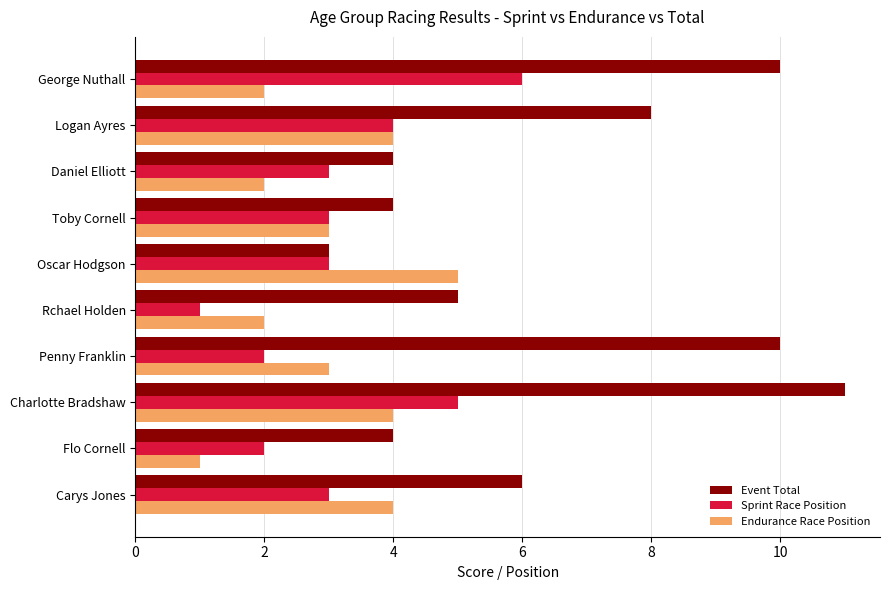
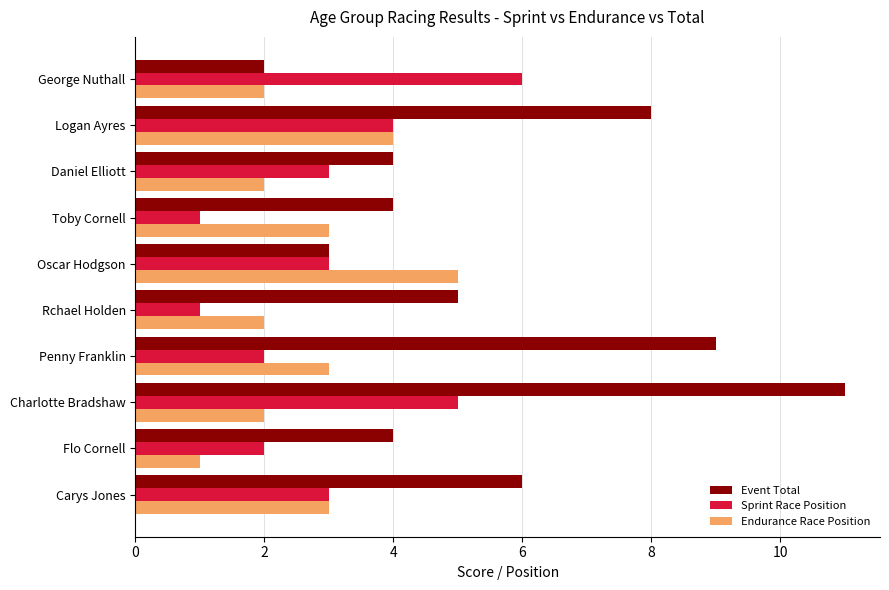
  {
    "Event Total": {
-     "George Nuthall": 10,
+     "George Nuthall": 2,
      "Logan Ayres": 8,
      "Daniel Elliott": 4,
      "Toby Cornell": 4,
      "Oscar Hodgson": 3,
      "Rchael Holden": 5,
-     "Penny Franklin": 10,
+     "Penny Franklin": 9,
      "Charlotte Bradshaw": 11,
      "Flo Cornell": 4,
      "Carys Jones": 6
    },
    "Sprint Race Position": {
      "George Nuthall": 6,
      "Logan Ayres": 4,
      "Daniel Elliott": 3,
-     "Toby Cornell": 3,
+     "Toby Cornell": 1,
      "Oscar Hodgson": 3,
      "Rchael Holden": 1,
      "Penny Franklin": 2,
      "Charlotte Bradshaw": 5,
      "Flo Cornell": 2,
      "Carys Jones": 3
    },
    "Endurance Race Position": {
      "George Nuthall": 2,
      "Logan Ayres": 4,
      "Daniel Elliott": 2,
      "Toby Cornell": 3,
      "Oscar Hodgson": 5,
      "Rchael Holden": 2,
      "Penny Franklin": 3,
-     "Charlotte Bradshaw": 4,
+     "Charlotte Bradshaw": 2,
      "Flo Cornell": 1,
-     "Carys Jones": 4
+     "Carys Jones": 3
    }
  }
